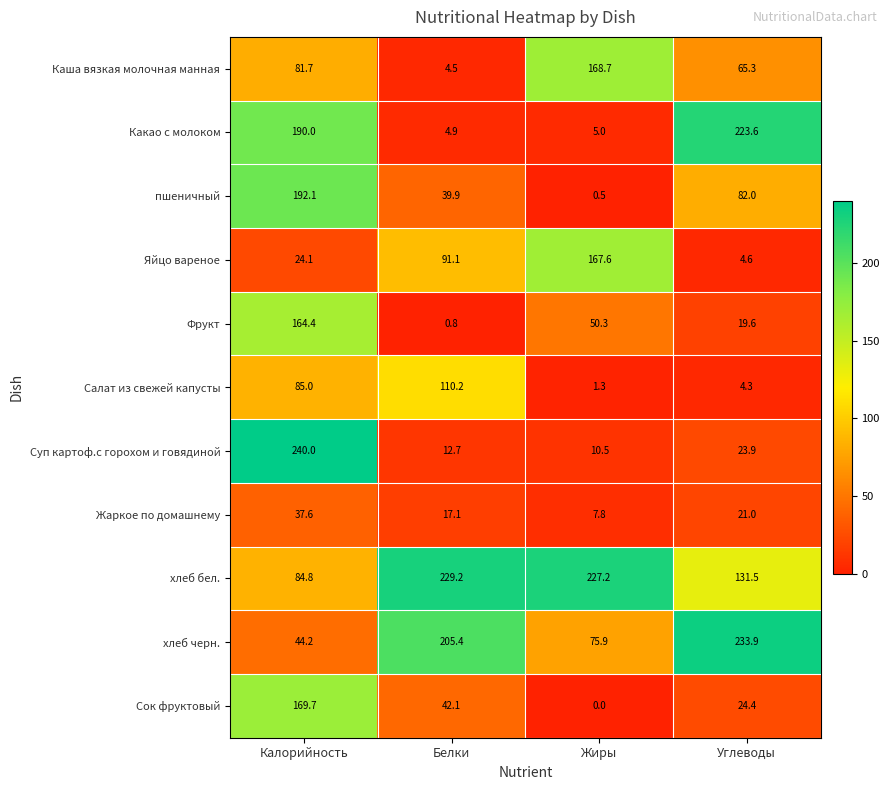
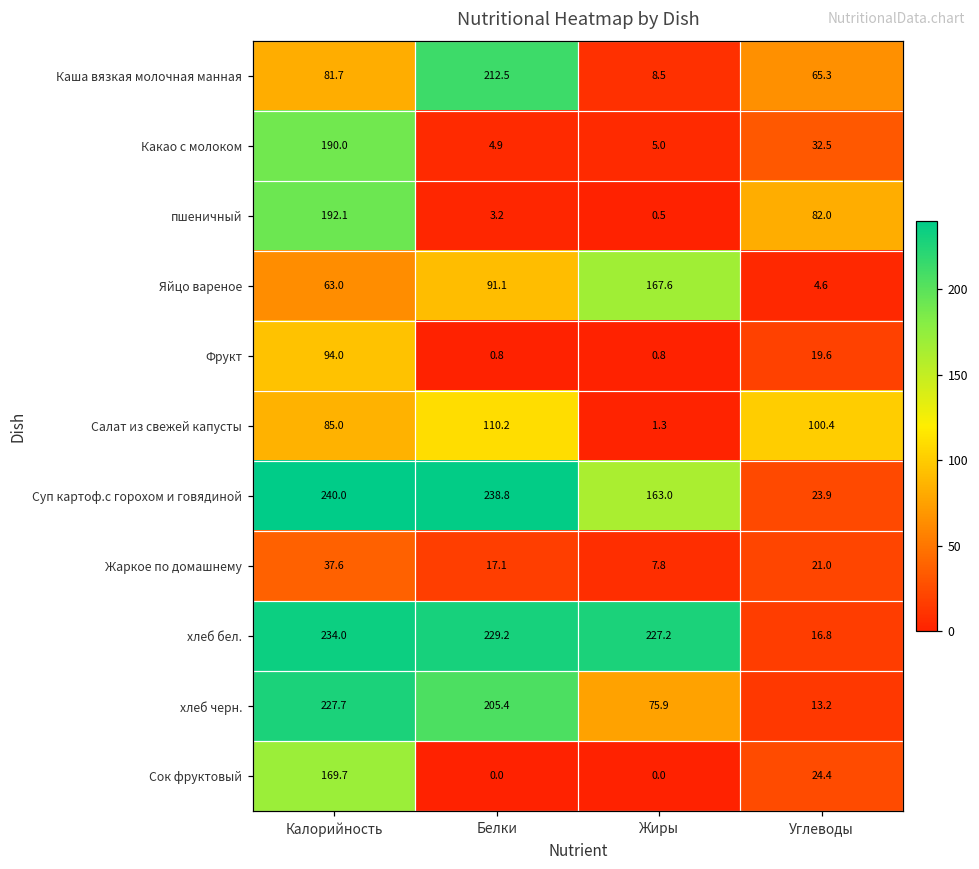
  {
    "Каша вязкая молочная манная": {
      "Калорийность": 81.7,
-     "Белки": 4.5,
-     "Жиры": 168.7,
+     "Белки": 212.5,
+     "Жиры": 8.5,
      "Углеводы": 65.3
    },
    "Какао с молоком": {
      "Калорийность": 190.0,
      "Белки": 4.9,
      "Жиры": 5.0,
-     "Углеводы": 223.6
+     "Углеводы": 32.5
    },
    "пшеничный": {
      "Калорийность": 192.1,
-     "Белки": 39.9,
+     "Белки": 3.2,
      "Жиры": 0.5,
      "Углеводы": 82.0
    },
    "Яйцо вареное": {
-     "Калорийность": 24.1,
+     "Калорийность": 63.0,
      "Белки": 91.1,
      "Жиры": 167.6,
      "Углеводы": 4.6
    },
    "Фрукт": {
-     "Калорийность": 164.4,
+     "Калорийность": 94.0,
      "Белки": 0.8,
-     "Жиры": 50.3,
+     "Жиры": 0.8,
      "Углеводы": 19.6
    },
    "Салат из свежей капусты": {
      "Калорийность": 85.0,
      "Белки": 110.2,
      "Жиры": 1.3,
-     "Углеводы": 4.3
+     "Углеводы": 100.4
    },
    "Суп картоф.с горохом и говядиной": {
      "Калорийность": 240.0,
-     "Белки": 12.7,
-     "Жиры": 10.5,
+     "Белки": 238.8,
+     "Жиры": 163.0,
      "Углеводы": 23.9
    },
    "Жаркое по домашнему": {
      "Калорийность": 37.6,
      "Белки": 17.1,
      "Жиры": 7.8,
      "Углеводы": 21.0
    },
    "хлеб бел.": {
-     "Калорийность": 84.8,
+     "Калорийность": 234.0,
      "Белки": 229.2,
      "Жиры": 227.2,
-     "Углеводы": 131.5
+     "Углеводы": 16.8
    },
    "хлеб черн.": {
-     "Калорийность": 44.2,
+     "Калорийность": 227.7,
      "Белки": 205.4,
      "Жиры": 75.9,
-     "Углеводы": 233.9
+     "Углеводы": 13.2
    },
    "Сок фруктовый": {
      "Калорийность": 169.7,
-     "Белки": 42.1,
+     "Белки": 0.0,
      "Жиры": 0.0,
      "Углеводы": 24.4
    }
  }
